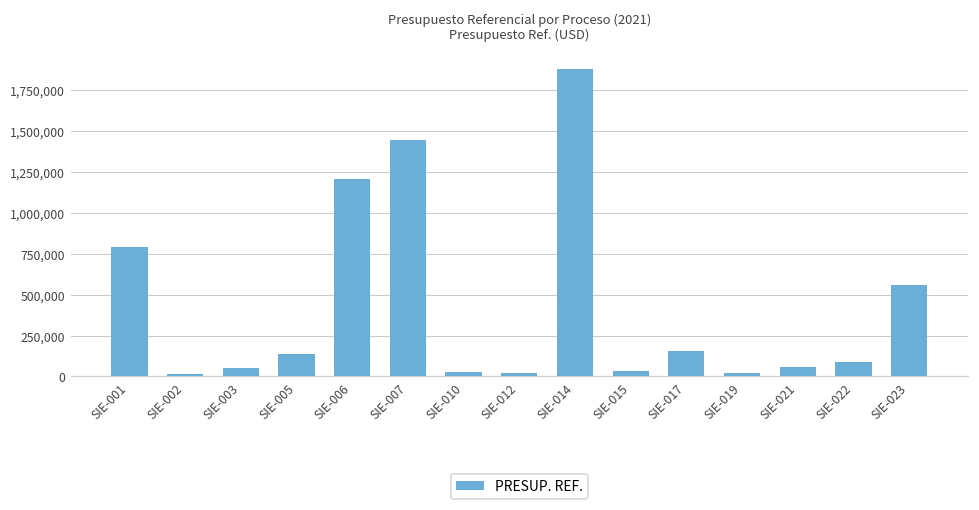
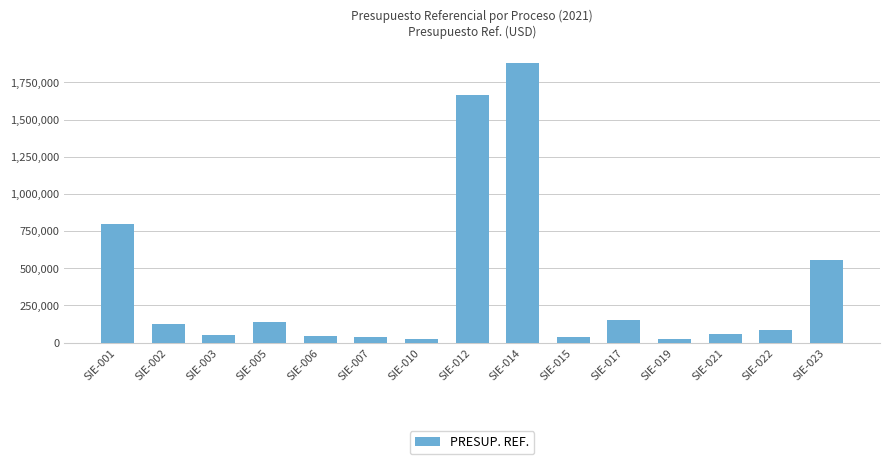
  {
    "SIE-001": "790,000",
-   "SIE-002": "20,000",
+   "SIE-002": "120,000",
    "SIE-003": "50,000",
    "SIE-005": "140,000",
-   "SIE-006": "1,210,000",
-   "SIE-007": "1,450,000",
+   "SIE-006": "50,000",
+   "SIE-007": "40,000",
    "SIE-010": "20,000",
-   "SIE-012": "20,000",
+   "SIE-012": "1,660,000",
    "SIE-014": "1,880,000",
    "SIE-015": "40,000",
    "SIE-017": "150,000",
    "SIE-019": "20,000",
    "SIE-021": "60,000",
    "SIE-022": "90,000",
    "SIE-023": "560,000"
  }
